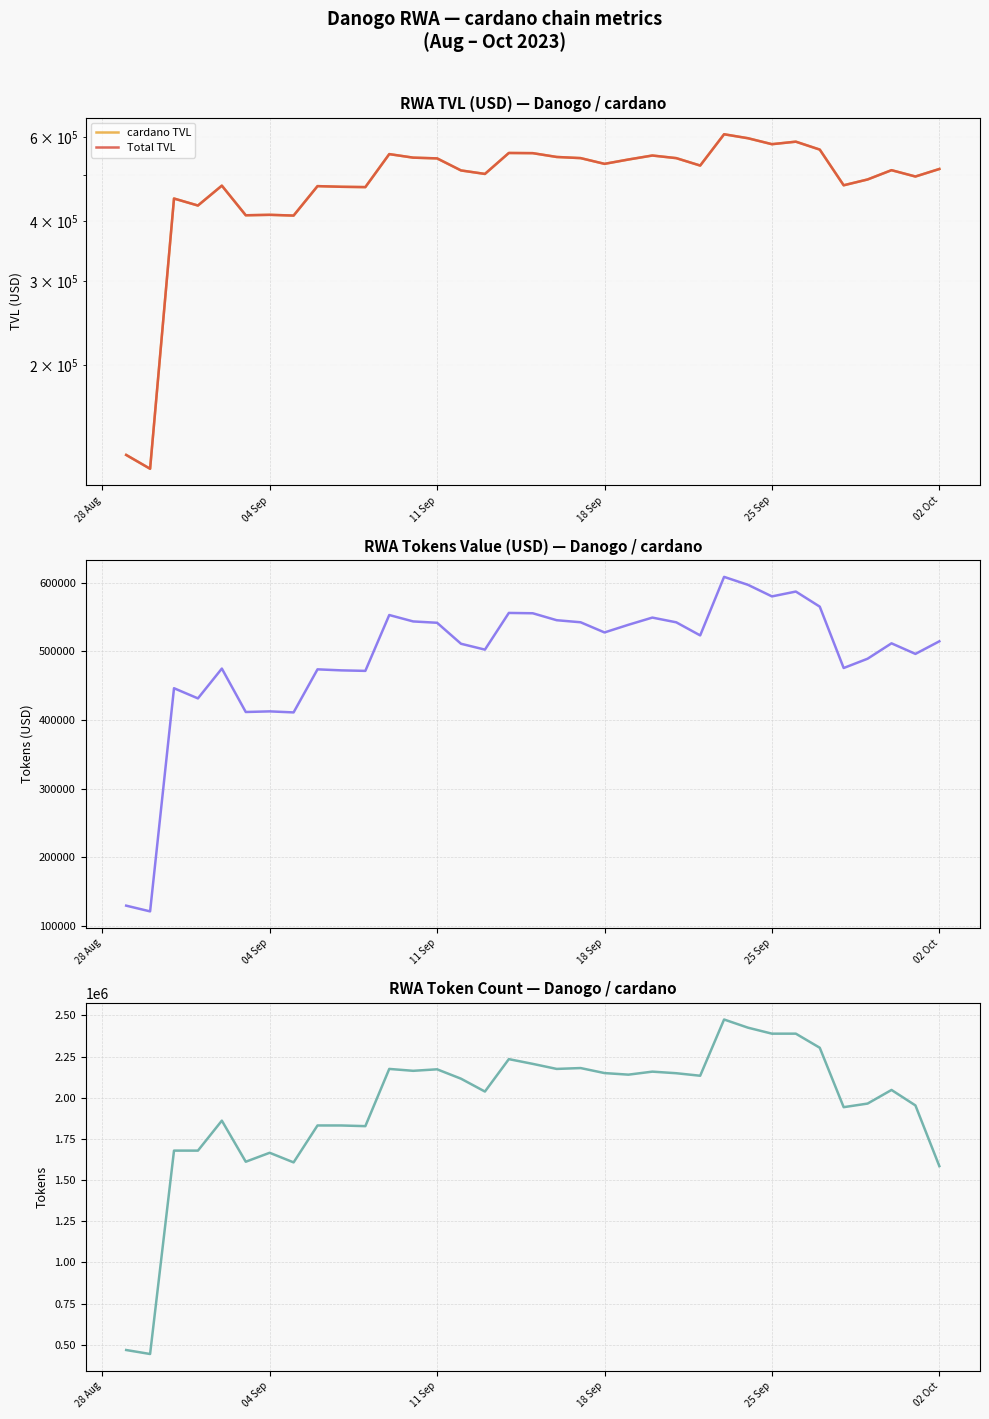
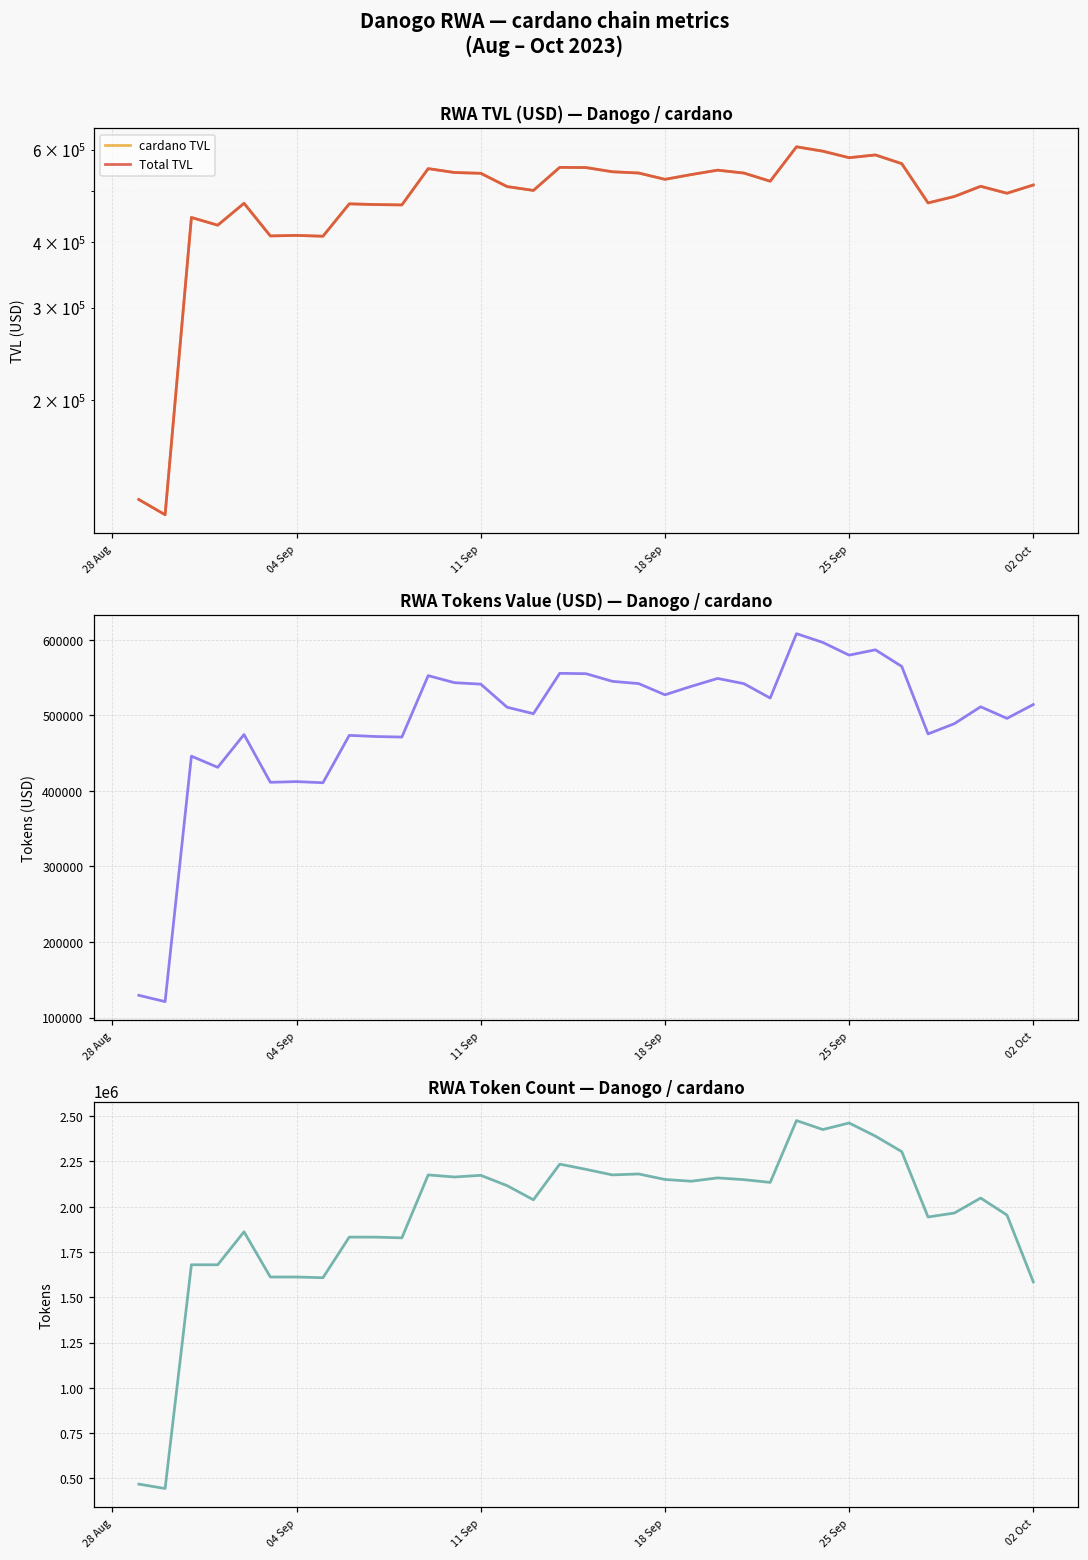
  {
    "RWA Tokens Value (USD) — Danogo / cardano": {
      "04 Sep": 410000,
      "11 Sep": 540000,
      "18 Sep": 530000,
      "25 Sep": 580000,
      "02 Oct": 510000
    },
    "RWA Token Count — Danogo / cardano": {
-     "04 Sep": 1670000,
+     "04 Sep": 1610000,
      "11 Sep": 2170000,
      "18 Sep": 2150000,
-     "25 Sep": 2390000,
+     "25 Sep": 2460000,
      "02 Oct": 1580000
    }
  }
